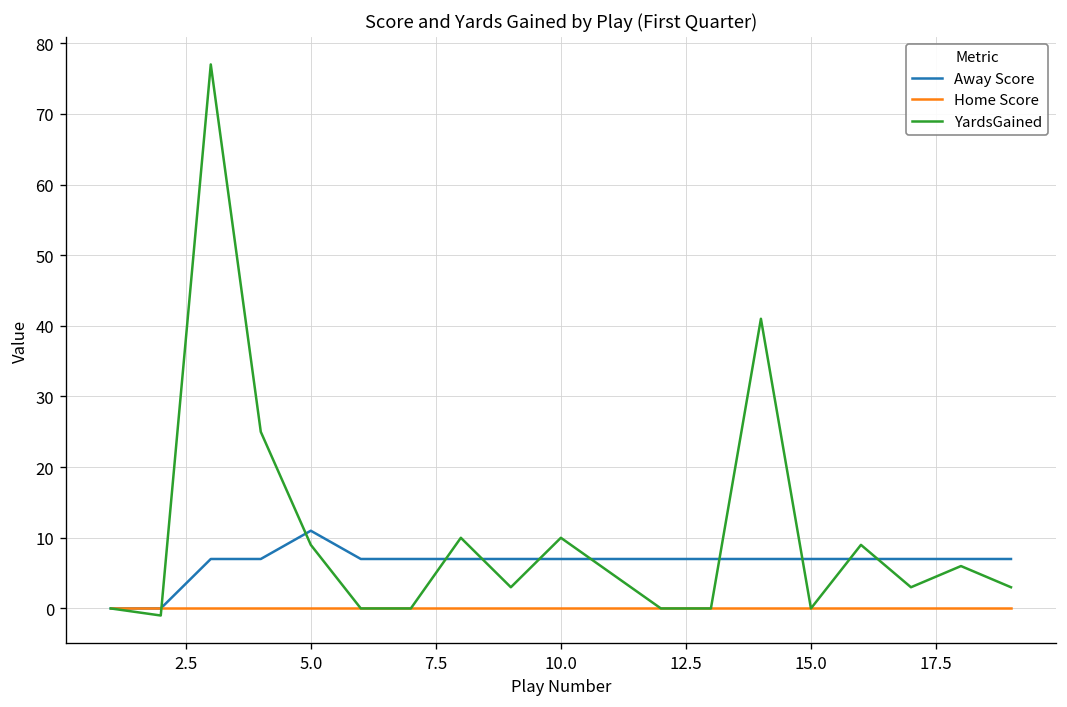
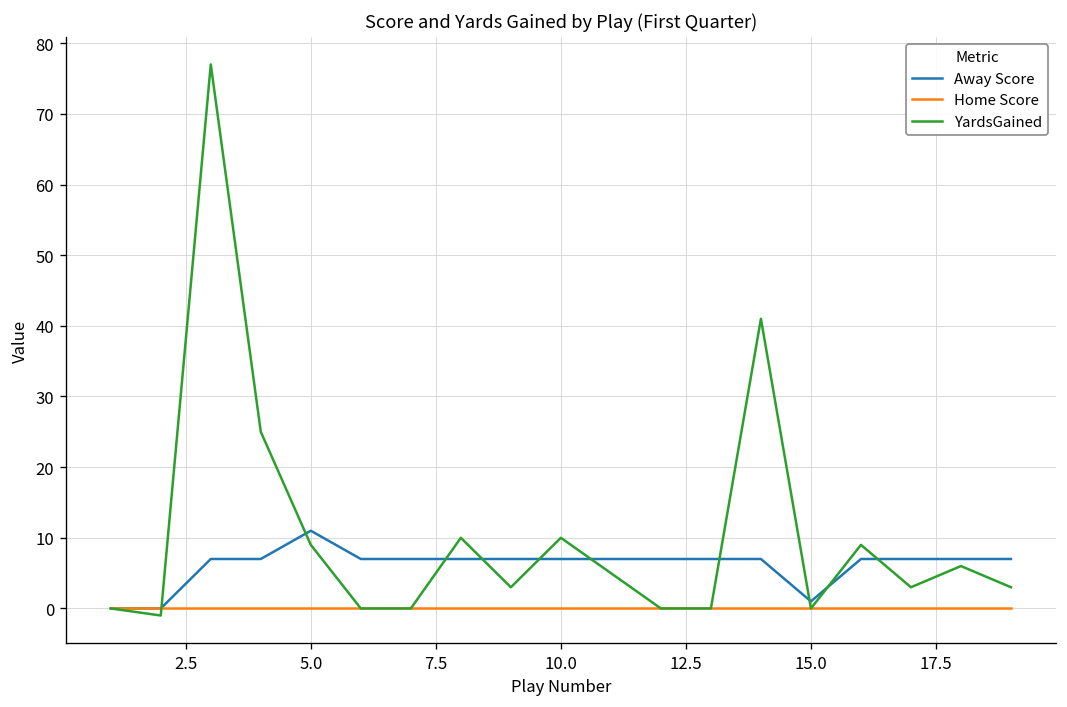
  {
    "Away Score": {
      "5.0": 11,
      "10.0": 7,
-     "15.0": 7
+     "15.0": 1
    },
    "Home Score": {
      "5.0": 0,
      "10.0": 0
    },
    "YardsGained": {
      "5.0": 9,
      "10.0": 10
    }
  }
